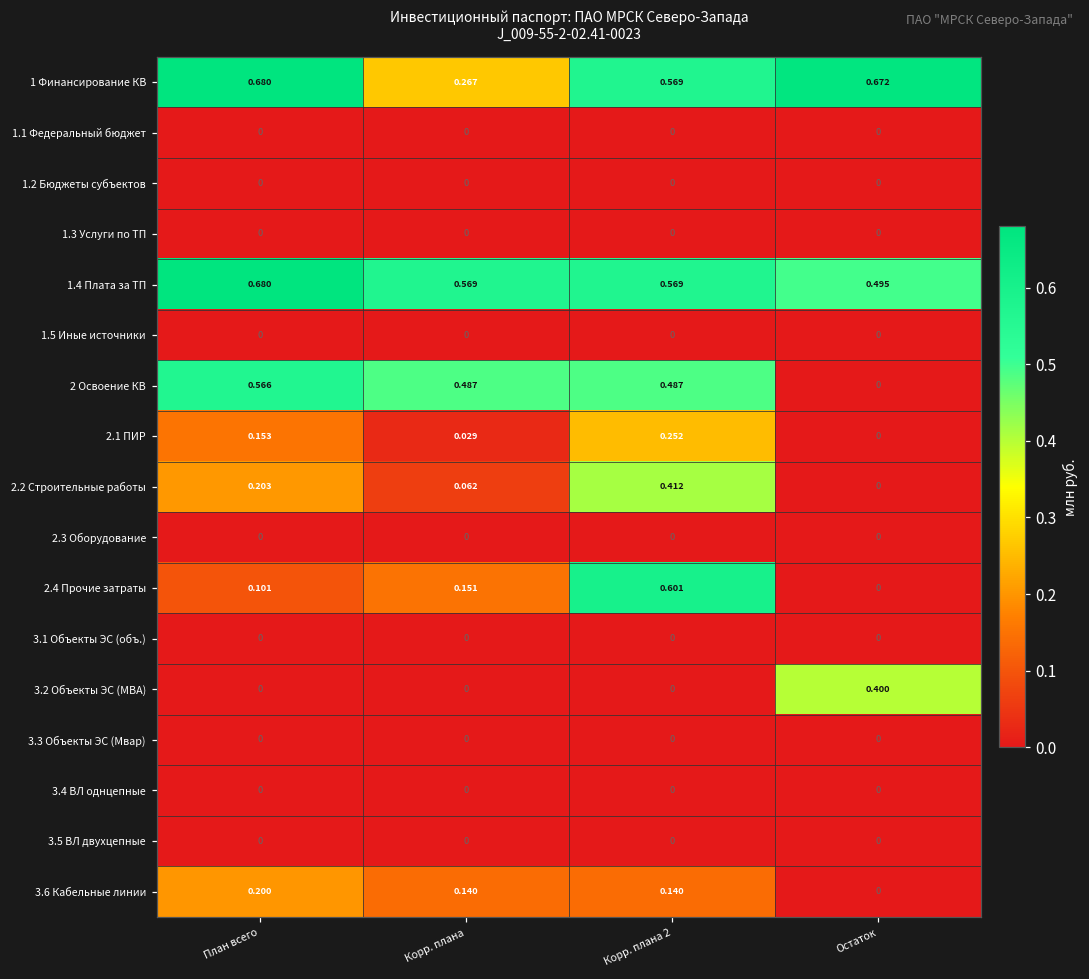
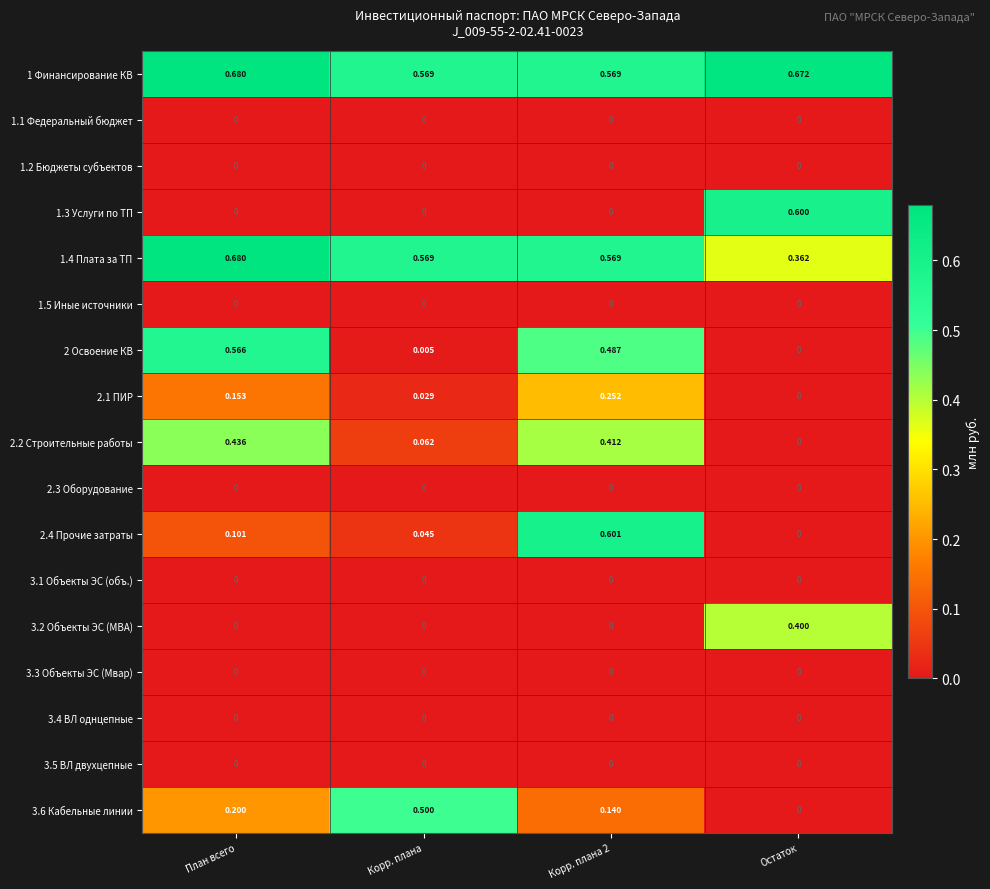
  {
    "1 Финансирование КВ": {
      "План всего": 0.680,
-     "Корр. плана": 0.267,
+     "Корр. плана": 0.569,
      "Корр. плана 2": 0.569,
      "Остаток": 0.672
    },
    "1.1 Федеральный бюджет": {
      "План всего": 0,
      "Корр. плана": 0,
      "Корр. плана 2": 0,
      "Остаток": 0
    },
    "1.2 Бюджеты субъектов": {
      "План всего": 0,
      "Корр. плана": 0,
      "Корр. плана 2": 0,
      "Остаток": 0
    },
    "1.3 Услуги по ТП": {
      "План всего": 0,
      "Корр. плана": 0,
      "Корр. плана 2": 0,
-     "Остаток": 0
+     "Остаток": 0.600
    },
    "1.4 Плата за ТП": {
      "План всего": 0.680,
      "Корр. плана": 0.569,
      "Корр. плана 2": 0.569,
-     "Остаток": 0.495
+     "Остаток": 0.362
    },
    "1.5 Иные источники": {
      "План всего": 0,
      "Корр. плана": 0,
      "Корр. плана 2": 0,
      "Остаток": 0
    },
    "2 Освоение КВ": {
      "План всего": 0.566,
-     "Корр. плана": 0.487,
+     "Корр. плана": 0.005,
      "Корр. плана 2": 0.487,
      "Остаток": 0
    },
    "2.1 ПИР": {
      "План всего": 0.153,
      "Корр. плана": 0.029,
      "Корр. плана 2": 0.252,
      "Остаток": 0
    },
    "2.2 Строительные работы": {
-     "План всего": 0.203,
+     "План всего": 0.436,
      "Корр. плана": 0.062,
      "Корр. плана 2": 0.412,
      "Остаток": 0
    },
    "2.3 Оборудование": {
      "План всего": 0,
      "Корр. плана": 0,
      "Корр. плана 2": 0,
      "Остаток": 0
    },
    "2.4 Прочие затраты": {
      "План всего": 0.101,
-     "Корр. плана": 0.151,
+     "Корр. плана": 0.045,
      "Корр. плана 2": 0.601,
      "Остаток": 0
    },
    "3.1 Объекты ЭС (объ.)": {
      "План всего": 0,
      "Корр. плана": 0,
      "Корр. плана 2": 0,
      "Остаток": 0
    },
    "3.2 Объекты ЭС (МВА)": {
      "План всего": 0,
      "Корр. плана": 0,
      "Корр. плана 2": 0,
      "Остаток": 0.400
    },
    "3.3 Объекты ЭС (Мвар)": {
      "План всего": 0,
      "Корр. плана": 0,
      "Корр. плана 2": 0,
      "Остаток": 0
    },
    "3.4 ВЛ однцепные": {
      "План всего": 0,
      "Корр. плана": 0,
      "Корр. плана 2": 0,
      "Остаток": 0
    },
    "3.5 ВЛ двухцепные": {
      "План всего": 0,
      "Корр. плана": 0,
      "Корр. плана 2": 0,
      "Остаток": 0
    },
    "3.6 Кабельные линии": {
      "План всего": 0.200,
-     "Корр. плана": 0.140,
+     "Корр. плана": 0.500,
      "Корр. плана 2": 0.140,
      "Остаток": 0
    }
  }
